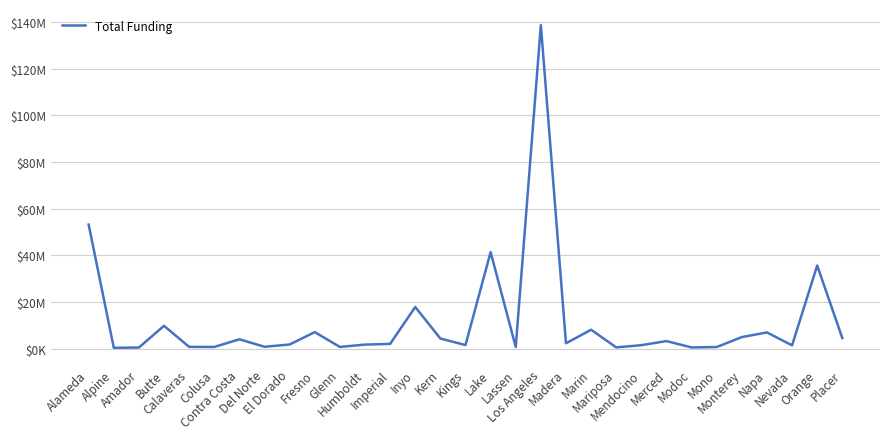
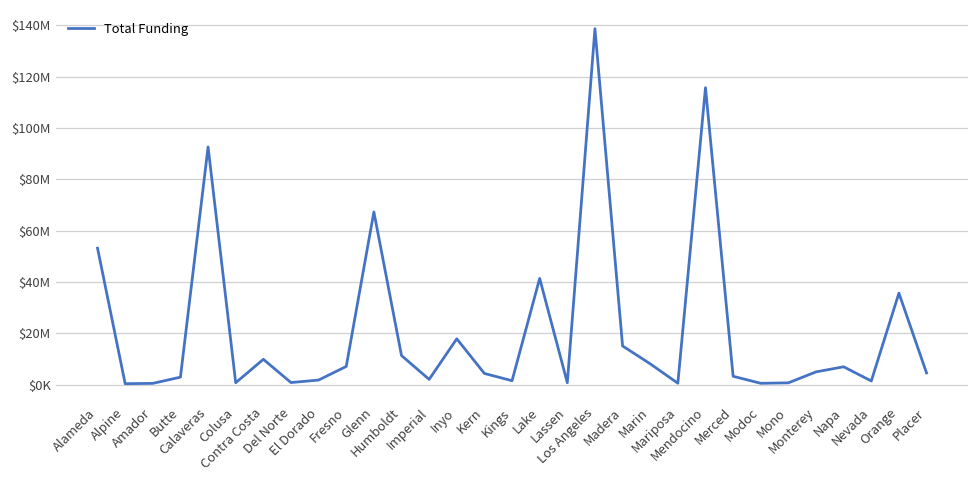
  {
    "Alameda": "$53000000",
    "Alpine": "$0",
    "Amador": "$1000000",
-   "Butte": "$10000000",
-   "Calaveras": "$1000000",
+   "Butte": "$3000000",
+   "Calaveras": "$93000000",
    "Colusa": "$1000000",
-   "Contra Costa": "$4000000",
+   "Contra Costa": "$10000000",
    "Del Norte": "$1000000",
    "El Dorado": "$2000000",
    "Fresno": "$7000000",
-   "Glenn": "$1000000",
-   "Humboldt": "$2000000",
+   "Glenn": "$67000000",
+   "Humboldt": "$11000000",
    "Imperial": "$2000000",
    "Inyo": "$18000000",
    "Kern": "$4000000",
    "Kings": "$2000000",
    "Lake": "$41000000",
    "Lassen": "$1000000",
    "Los Angeles": "$139000000",
-   "Madera": "$2000000",
+   "Madera": "$15000000",
    "Marin": "$8000000",
    "Mariposa": "$1000000",
-   "Mendocino": "$2000000",
+   "Mendocino": "$116000000",
    "Merced": "$3000000",
    "Modoc": "$1000000",
    "Mono": "$1000000",
    "Monterey": "$5000000",
    "Napa": "$7000000",
    "Nevada": "$1000000",
    "Orange": "$36000000",
    "Placer": "$5000000"
  }
